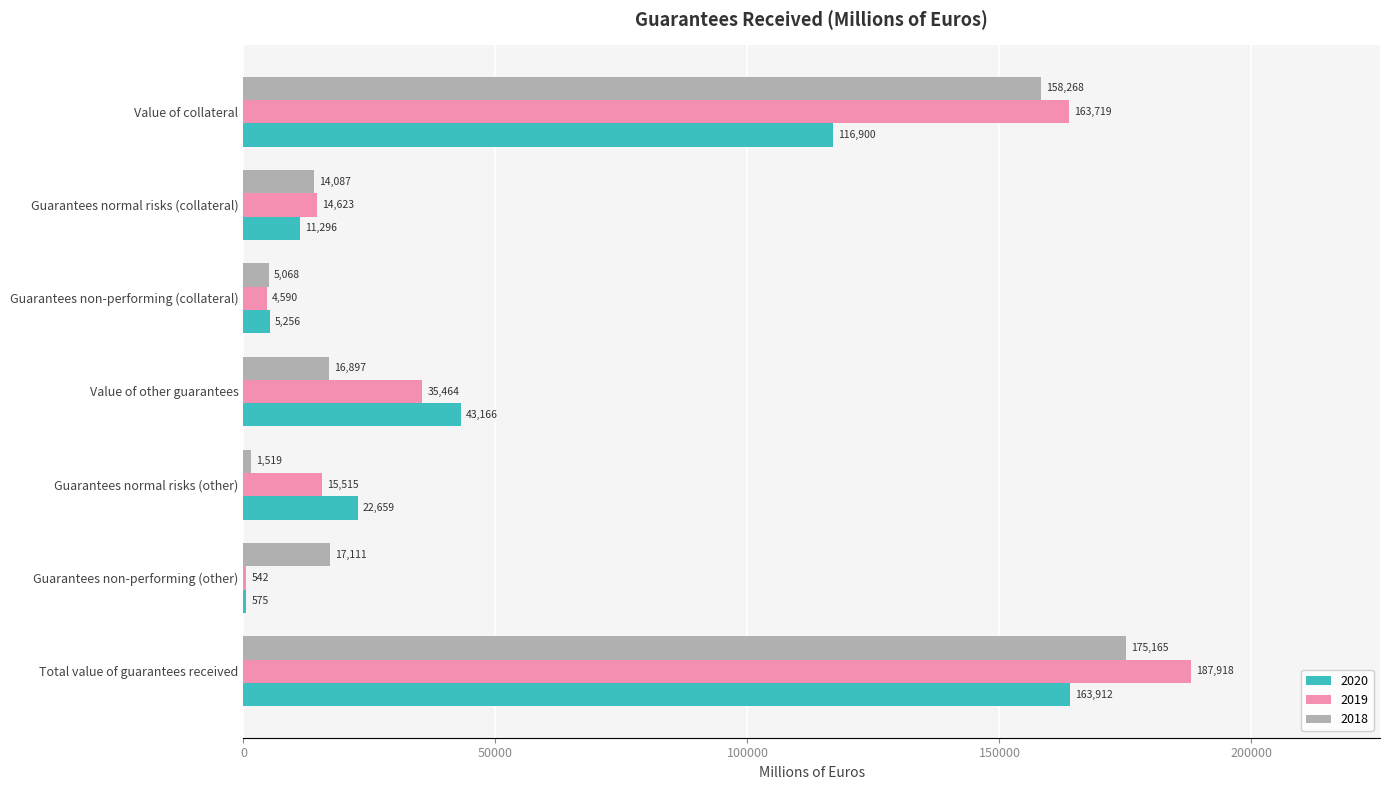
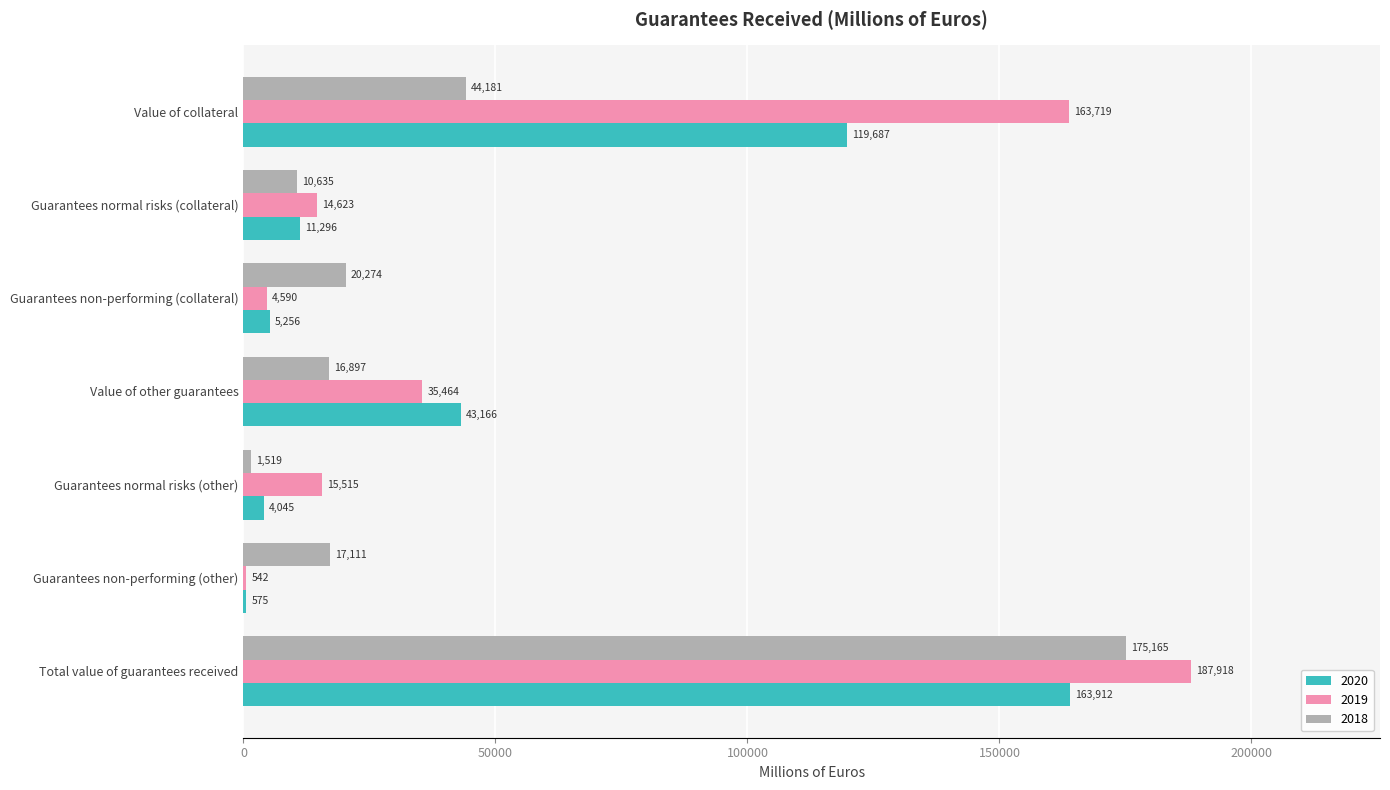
  {
    "2020": {
-     "Value of collateral": "116,900",
+     "Value of collateral": "119,687",
      "Guarantees normal risks (collateral)": "11,296",
      "Guarantees non-performing (collateral)": "5,256",
      "Value of other guarantees": "43,166",
-     "Guarantees normal risks (other)": "22,659",
+     "Guarantees normal risks (other)": "4,045",
      "Guarantees non-performing (other)": "575",
      "Total value of guarantees received": "163,912"
    },
    "2019": {
      "Value of collateral": "163,719",
      "Guarantees normal risks (collateral)": "14,623",
      "Guarantees non-performing (collateral)": "4,590",
      "Value of other guarantees": "35,464",
      "Guarantees normal risks (other)": "15,515",
      "Guarantees non-performing (other)": "542",
      "Total value of guarantees received": "187,918"
    },
    "2018": {
-     "Value of collateral": "158,268",
-     "Guarantees normal risks (collateral)": "14,087",
-     "Guarantees non-performing (collateral)": "5,068",
+     "Value of collateral": "44,181",
+     "Guarantees normal risks (collateral)": "10,635",
+     "Guarantees non-performing (collateral)": "20,274",
      "Value of other guarantees": "16,897",
      "Guarantees normal risks (other)": "1,519",
      "Guarantees non-performing (other)": "17,111",
      "Total value of guarantees received": "175,165"
    }
  }
